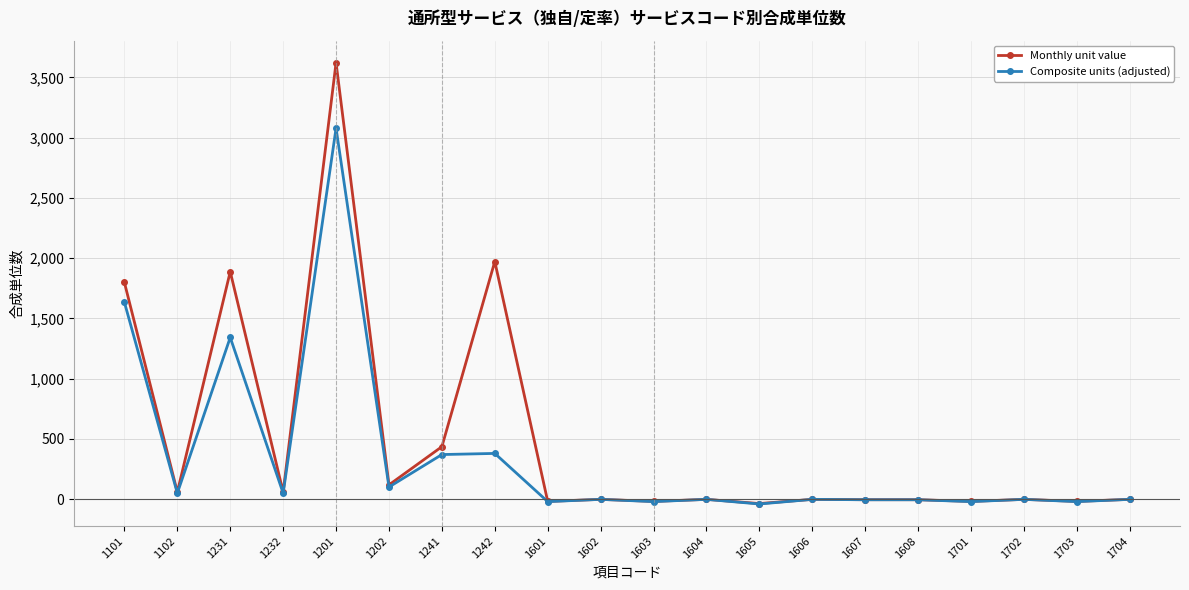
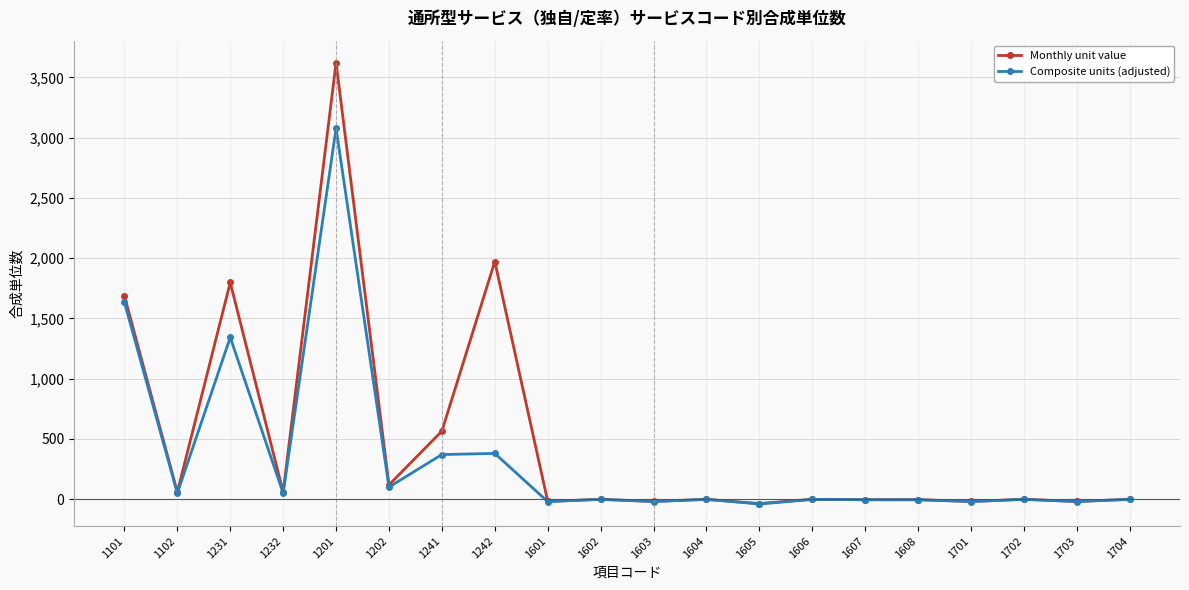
  {
    "Monthly unit value": {
-     "1101": "1,800",
-     "1231": "1,890",
+     "1101": "1,690",
+     "1231": "1,800",
      "1201": "3,620",
-     "1241": "440",
+     "1241": "570",
      "1242": "1,970"
    },
    "Composite units (adjusted)": {
      "1101": "1,630",
      "1231": "1,340",
      "1201": "3,080",
      "1241": "370",
      "1242": "380"
    }
  }
